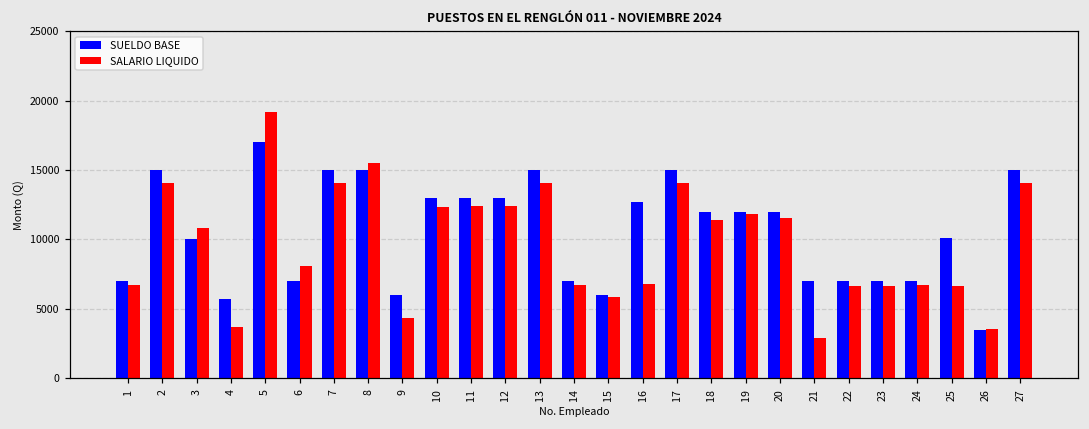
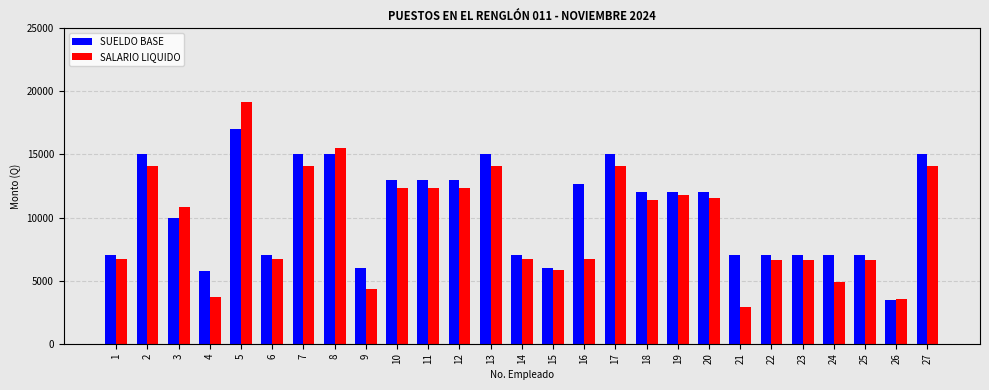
  {
    "SUELDO BASE": {
      "1": 7000,
      "2": 15000,
      "3": 10000,
      "4": 5700,
      "5": 17000,
      "6": 7000,
      "7": 15000,
      "8": 15000,
      "9": 6000,
      "10": 13000,
      "11": 13000,
      "12": 13000,
      "13": 15000,
      "14": 7000,
      "15": 6000,
      "16": 12700,
      "17": 15000,
      "18": 12000,
      "19": 12000,
      "20": 12000,
      "21": 7000,
      "22": 7000,
      "23": 7000,
      "24": 7000,
-     "25": 10100,
+     "25": 7000,
      "26": 3500,
      "27": 15000
    },
    "SALARIO LIQUIDO": {
      "1": 6700,
      "2": 14100,
      "3": 10800,
      "4": 3700,
      "5": 19200,
-     "6": 8100,
+     "6": 6700,
      "7": 14100,
      "8": 15500,
      "9": 4300,
      "10": 12300,
      "11": 12400,
      "12": 12400,
      "13": 14100,
      "14": 6700,
      "15": 5800,
      "16": 6800,
      "17": 14100,
      "18": 11400,
      "19": 11800,
      "20": 11500,
      "21": 2900,
      "22": 6600,
      "23": 6600,
-     "24": 6700,
+     "24": 4900,
      "25": 6600,
      "26": 3600,
      "27": 14100
    }
  }
